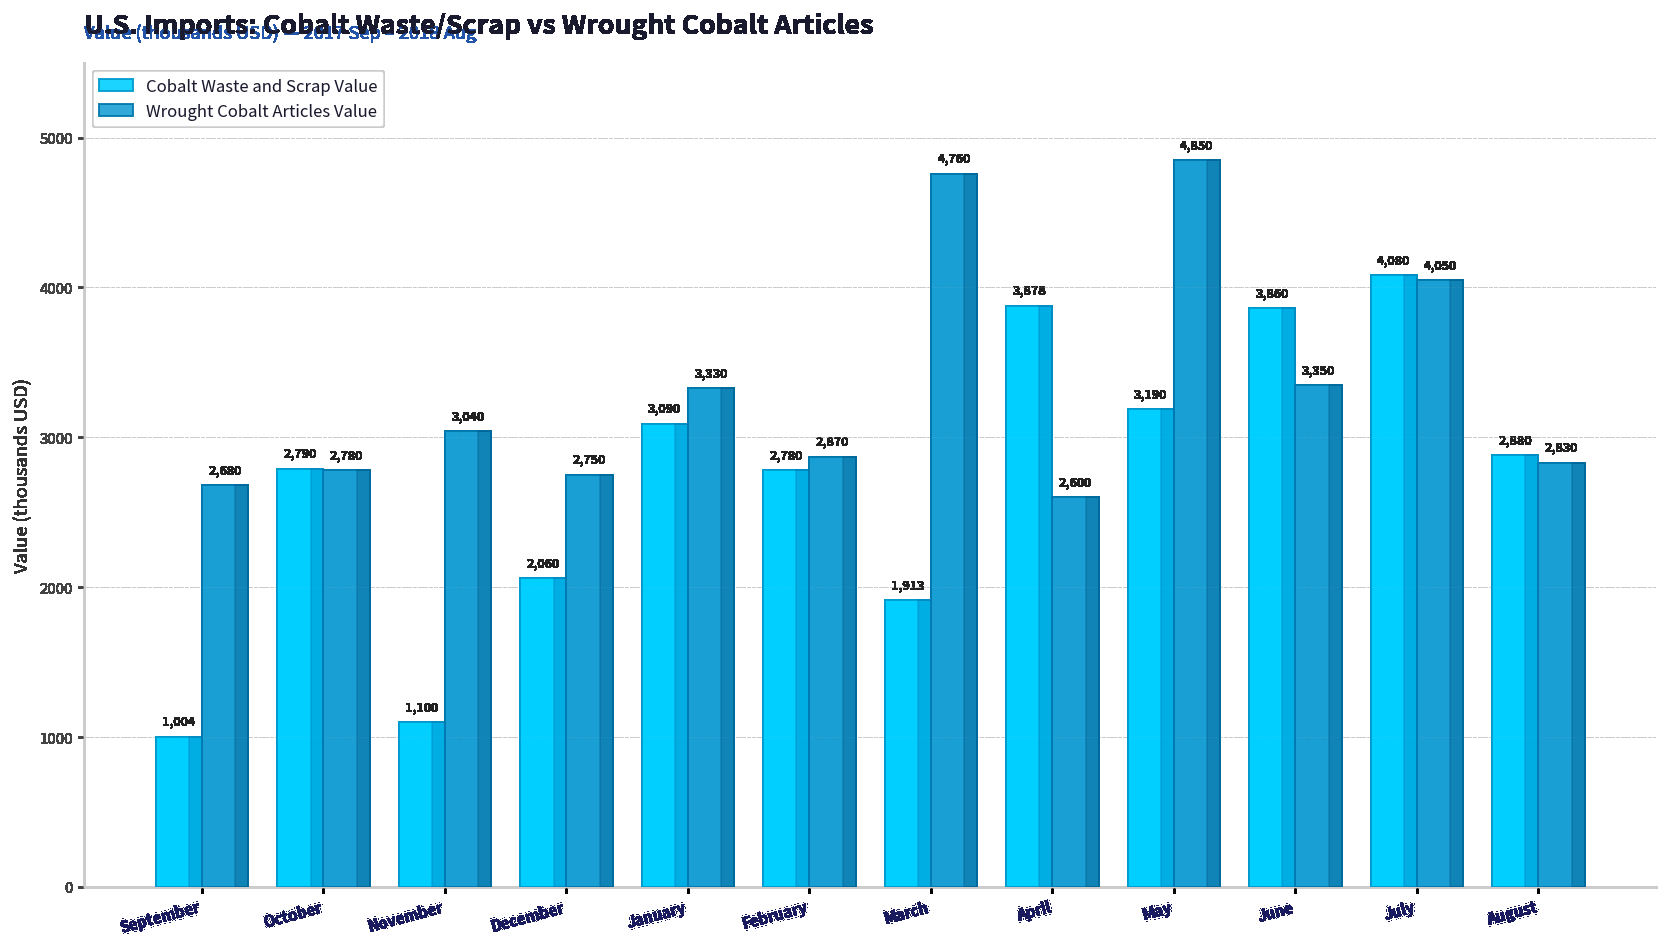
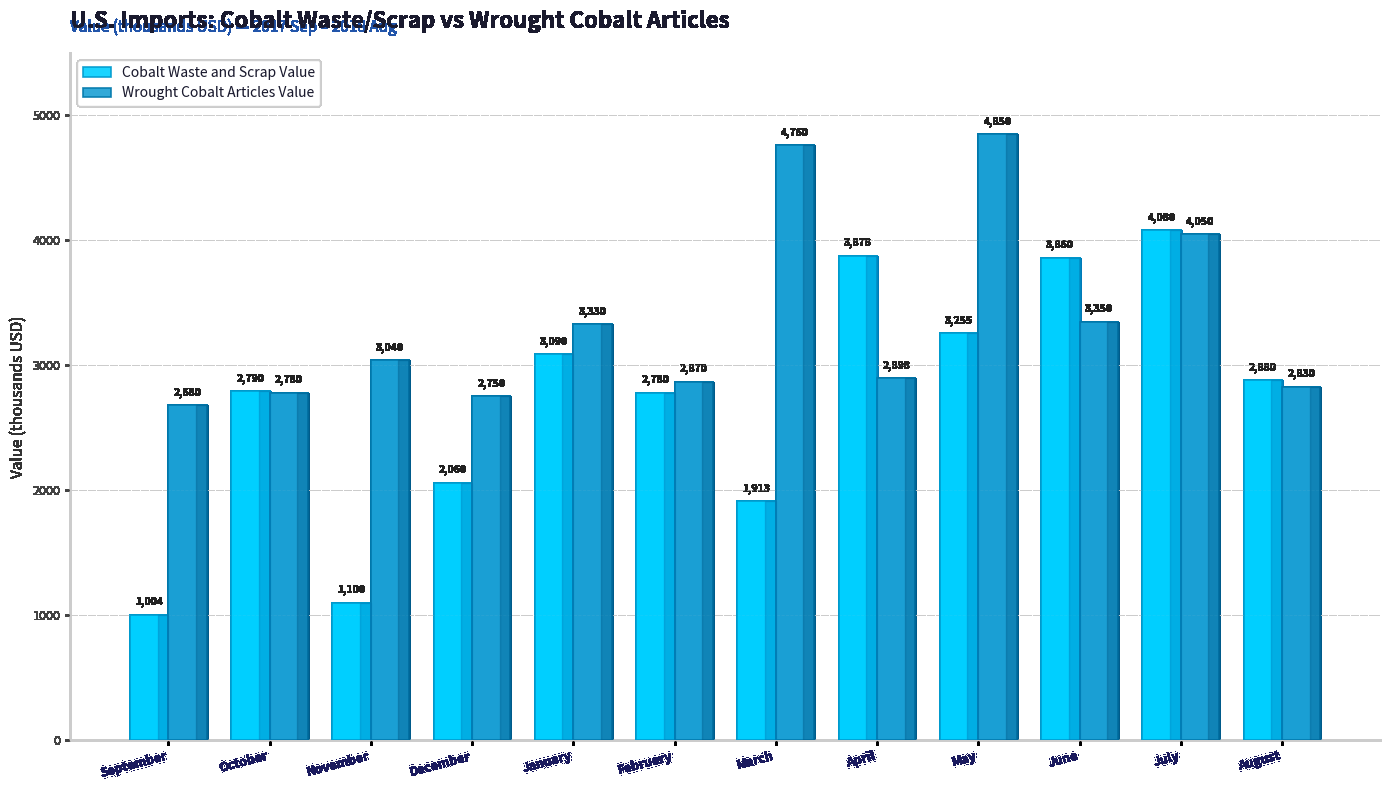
  {
    "Cobalt Waste and Scrap Value": {
      "September": "1,004",
      "October": "2,790",
      "November": "1,100",
      "December": "2,060",
      "January": "3,090",
      "February": "2,780",
      "March": "1,913",
      "April": "3,878",
-     "May": "3,190",
+     "May": "3,255",
      "June": "3,860",
      "July": "4,080",
      "August": "2,880"
    },
    "Wrought Cobalt Articles Value": {
      "September": "2,680",
      "October": "2,780",
      "November": "3,040",
      "December": "2,750",
      "January": "3,330",
      "February": "2,870",
      "March": "4,760",
-     "April": "2,600",
+     "April": "2,898",
      "May": "4,850",
      "June": "3,350",
      "July": "4,050",
      "August": "2,830"
    }
  }
